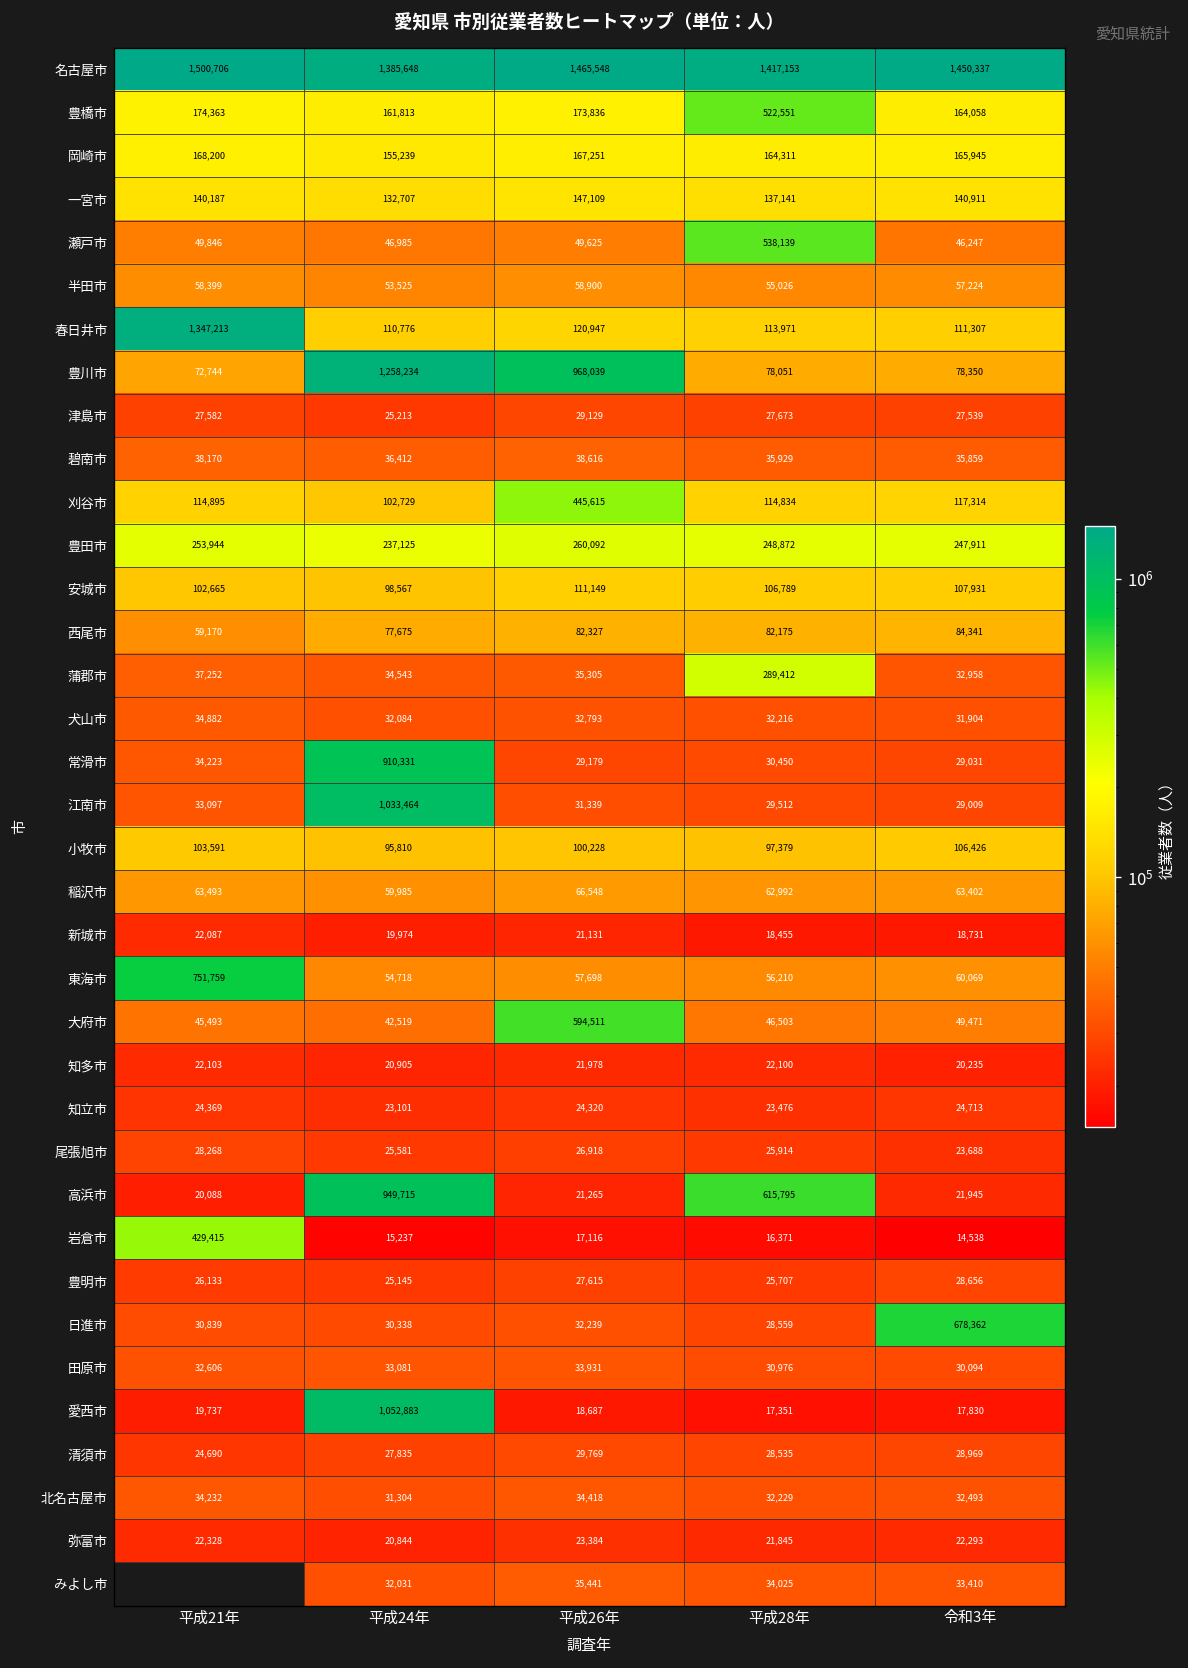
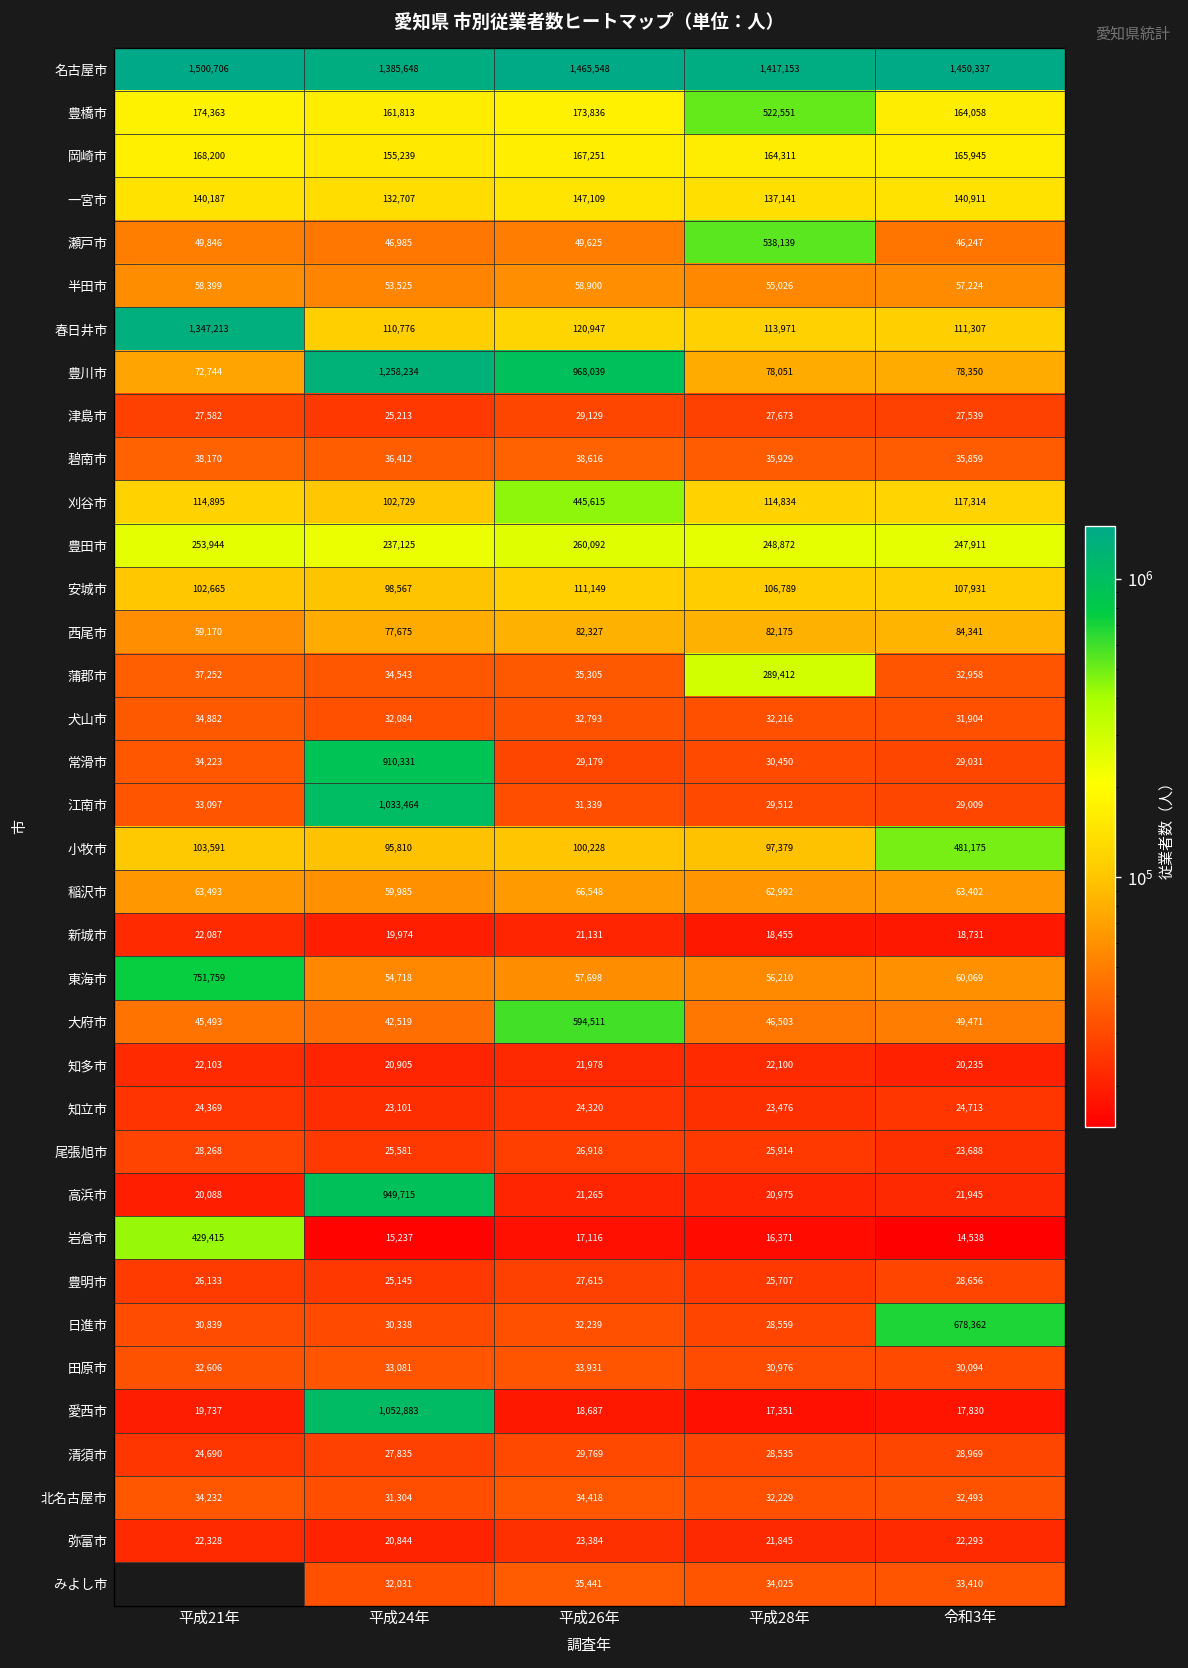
  {
    "名古屋市": {
      "平成21年": "1,500,706",
      "平成24年": "1,385,648",
      "平成26年": "1,465,548",
      "平成28年": "1,417,153",
      "令和3年": "1,450,337"
    },
    "豊橋市": {
      "平成21年": "174,363",
      "平成24年": "161,813",
      "平成26年": "173,836",
      "平成28年": "522,551",
      "令和3年": "164,058"
    },
    "岡崎市": {
      "平成21年": "168,200",
      "平成24年": "155,239",
      "平成26年": "167,251",
      "平成28年": "164,311",
      "令和3年": "165,945"
    },
    "一宮市": {
      "平成21年": "140,187",
      "平成24年": "132,707",
      "平成26年": "147,109",
      "平成28年": "137,141",
      "令和3年": "140,911"
    },
    "瀬戸市": {
      "平成21年": "49,846",
      "平成24年": "46,985",
      "平成26年": "49,625",
      "平成28年": "538,139",
      "令和3年": "46,247"
    },
    "半田市": {
      "平成21年": "58,399",
      "平成24年": "53,525",
      "平成26年": "58,900",
      "平成28年": "55,026",
      "令和3年": "57,224"
    },
    "春日井市": {
      "平成21年": "1,347,213",
      "平成24年": "110,776",
      "平成26年": "120,947",
      "平成28年": "113,971",
      "令和3年": "111,307"
    },
    "豊川市": {
      "平成21年": "72,744",
      "平成24年": "1,258,234",
      "平成26年": "968,039",
      "平成28年": "78,051",
      "令和3年": "78,350"
    },
    "津島市": {
      "平成21年": "27,582",
      "平成24年": "25,213",
      "平成26年": "29,129",
      "平成28年": "27,673",
      "令和3年": "27,539"
    },
    "碧南市": {
      "平成21年": "38,170",
      "平成24年": "36,412",
      "平成26年": "38,616",
      "平成28年": "35,929",
      "令和3年": "35,859"
    },
    "刈谷市": {
      "平成21年": "114,895",
      "平成24年": "102,729",
      "平成26年": "445,615",
      "平成28年": "114,834",
      "令和3年": "117,314"
    },
    "豊田市": {
      "平成21年": "253,944",
      "平成24年": "237,125",
      "平成26年": "260,092",
      "平成28年": "248,872",
      "令和3年": "247,911"
    },
    "安城市": {
      "平成21年": "102,665",
      "平成24年": "98,567",
      "平成26年": "111,149",
      "平成28年": "106,789",
      "令和3年": "107,931"
    },
    "西尾市": {
      "平成21年": "59,170",
      "平成24年": "77,675",
      "平成26年": "82,327",
      "平成28年": "82,175",
      "令和3年": "84,341"
    },
    "蒲郡市": {
      "平成21年": "37,252",
      "平成24年": "34,543",
      "平成26年": "35,305",
      "平成28年": "289,412",
      "令和3年": "32,958"
    },
    "犬山市": {
      "平成21年": "34,882",
      "平成24年": "32,084",
      "平成26年": "32,793",
      "平成28年": "32,216",
      "令和3年": "31,904"
    },
    "常滑市": {
      "平成21年": "34,223",
      "平成24年": "910,331",
      "平成26年": "29,179",
      "平成28年": "30,450",
      "令和3年": "29,031"
    },
    "江南市": {
      "平成21年": "33,097",
      "平成24年": "1,033,464",
      "平成26年": "31,339",
      "平成28年": "29,512",
      "令和3年": "29,009"
    },
    "小牧市": {
      "平成21年": "103,591",
      "平成24年": "95,810",
      "平成26年": "100,228",
      "平成28年": "97,379",
-     "令和3年": "106,426"
+     "令和3年": "481,175"
    },
    "稲沢市": {
      "平成21年": "63,493",
      "平成24年": "59,985",
      "平成26年": "66,548",
      "平成28年": "62,992",
      "令和3年": "63,402"
    },
    "新城市": {
      "平成21年": "22,087",
      "平成24年": "19,974",
      "平成26年": "21,131",
      "平成28年": "18,455",
      "令和3年": "18,731"
    },
    "東海市": {
      "平成21年": "751,759",
      "平成24年": "54,718",
      "平成26年": "57,698",
      "平成28年": "56,210",
      "令和3年": "60,069"
    },
    "大府市": {
      "平成21年": "45,493",
      "平成24年": "42,519",
      "平成26年": "594,511",
      "平成28年": "46,503",
      "令和3年": "49,471"
    },
    "知多市": {
      "平成21年": "22,103",
      "平成24年": "20,905",
      "平成26年": "21,978",
      "平成28年": "22,100",
      "令和3年": "20,235"
    },
    "知立市": {
      "平成21年": "24,369",
      "平成24年": "23,101",
      "平成26年": "24,320",
      "平成28年": "23,476",
      "令和3年": "24,713"
    },
    "尾張旭市": {
      "平成21年": "28,268",
      "平成24年": "25,581",
      "平成26年": "26,918",
      "平成28年": "25,914",
      "令和3年": "23,688"
    },
    "高浜市": {
      "平成21年": "20,088",
      "平成24年": "949,715",
      "平成26年": "21,265",
-     "平成28年": "615,795",
+     "平成28年": "20,975",
      "令和3年": "21,945"
    },
    "岩倉市": {
      "平成21年": "429,415",
      "平成24年": "15,237",
      "平成26年": "17,116",
      "平成28年": "16,371",
      "令和3年": "14,538"
    },
    "豊明市": {
      "平成21年": "26,133",
      "平成24年": "25,145",
      "平成26年": "27,615",
      "平成28年": "25,707",
      "令和3年": "28,656"
    },
    "日進市": {
      "平成21年": "30,839",
      "平成24年": "30,338",
      "平成26年": "32,239",
      "平成28年": "28,559",
      "令和3年": "678,362"
    },
    "田原市": {
      "平成21年": "32,606",
      "平成24年": "33,081",
      "平成26年": "33,931",
      "平成28年": "30,976",
      "令和3年": "30,094"
    },
    "愛西市": {
      "平成21年": "19,737",
      "平成24年": "1,052,883",
      "平成26年": "18,687",
      "平成28年": "17,351",
      "令和3年": "17,830"
    },
    "清須市": {
      "平成21年": "24,690",
      "平成24年": "27,835",
      "平成26年": "29,769",
      "平成28年": "28,535",
      "令和3年": "28,969"
    },
    "北名古屋市": {
      "平成21年": "34,232",
      "平成24年": "31,304",
      "平成26年": "34,418",
      "平成28年": "32,229",
      "令和3年": "32,493"
    },
    "弥富市": {
      "平成21年": "22,328",
      "平成24年": "20,844",
      "平成26年": "23,384",
      "平成28年": "21,845",
      "令和3年": "22,293"
    },
    "みよし市": {
      "平成24年": "32,031",
      "平成26年": "35,441",
      "平成28年": "34,025",
      "令和3年": "33,410"
    }
  }
